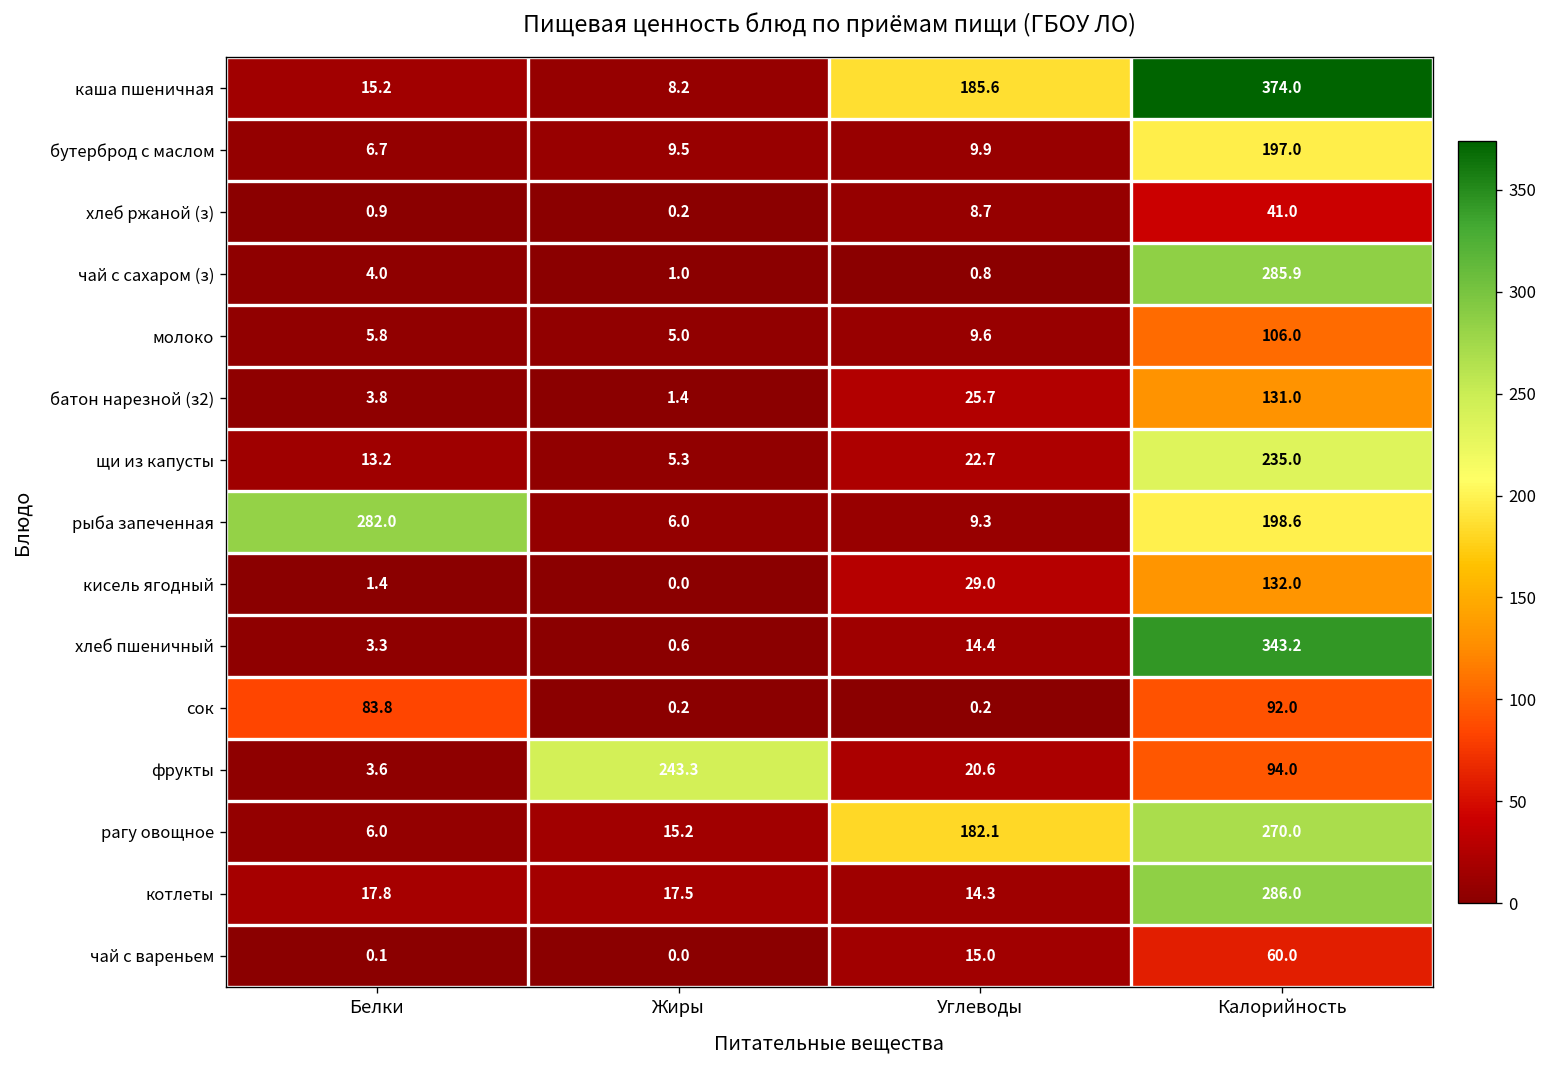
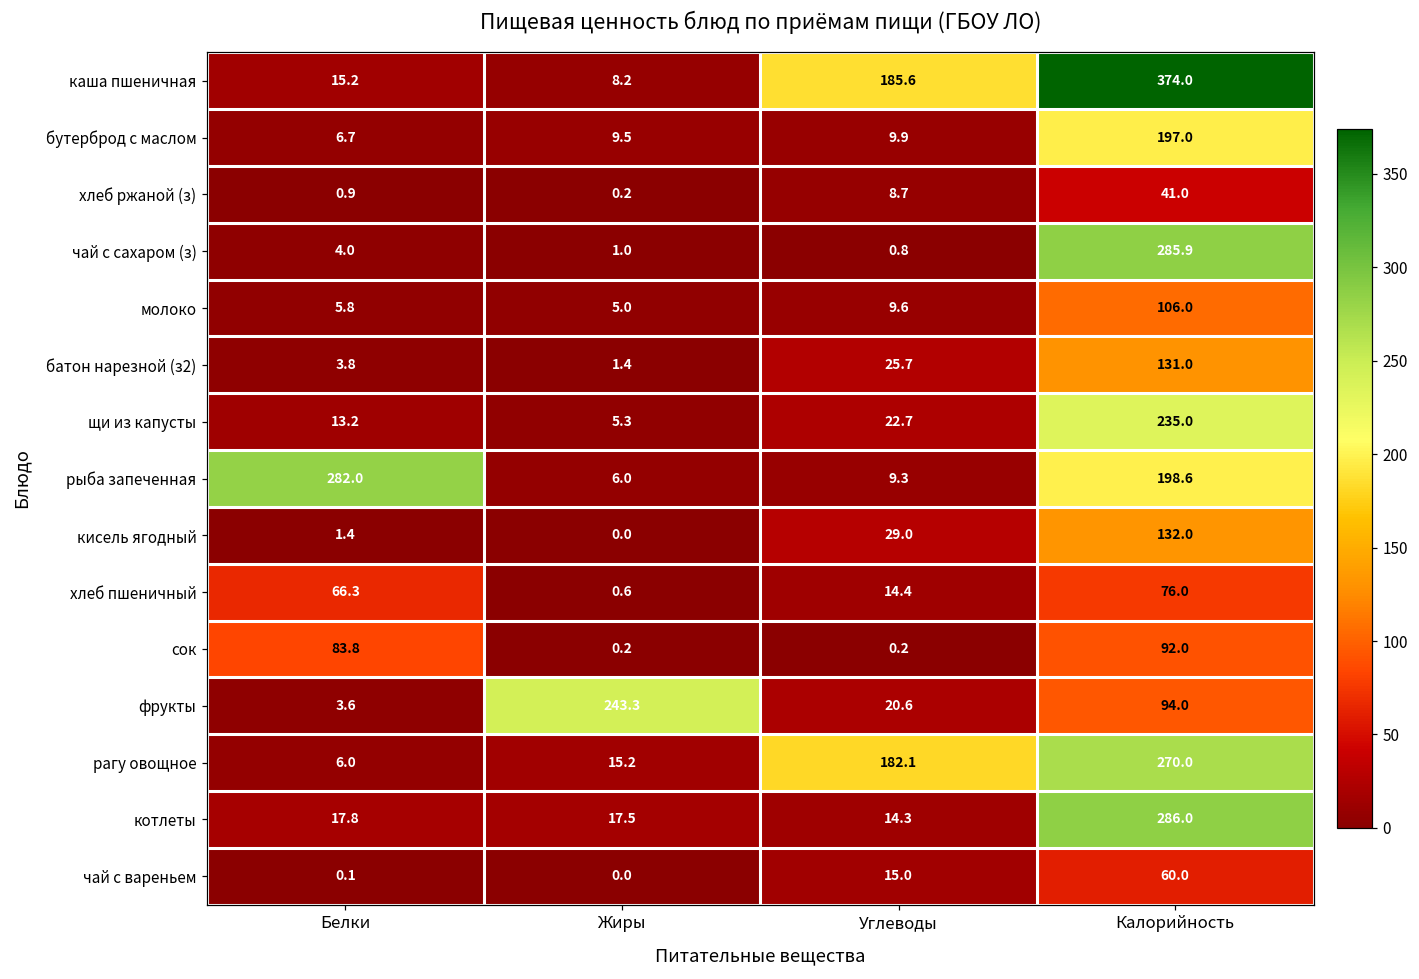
  {
    "каша пшеничная": {
      "Белки": 15.2,
      "Жиры": 8.2,
      "Углеводы": 185.6,
      "Калорийность": 374.0
    },
    "бутерброд с маслом": {
      "Белки": 6.7,
      "Жиры": 9.5,
      "Углеводы": 9.9,
      "Калорийность": 197.0
    },
    "хлеб ржаной (з)": {
      "Белки": 0.9,
      "Жиры": 0.2,
      "Углеводы": 8.7,
      "Калорийность": 41.0
    },
    "чай с сахаром (з)": {
      "Белки": 4.0,
      "Жиры": 1.0,
      "Углеводы": 0.8,
      "Калорийность": 285.9
    },
    "молоко": {
      "Белки": 5.8,
      "Жиры": 5.0,
      "Углеводы": 9.6,
      "Калорийность": 106.0
    },
    "батон нарезной (з2)": {
      "Белки": 3.8,
      "Жиры": 1.4,
      "Углеводы": 25.7,
      "Калорийность": 131.0
    },
    "щи из капусты": {
      "Белки": 13.2,
      "Жиры": 5.3,
      "Углеводы": 22.7,
      "Калорийность": 235.0
    },
    "рыба запеченная": {
      "Белки": 282.0,
      "Жиры": 6.0,
      "Углеводы": 9.3,
      "Калорийность": 198.6
    },
    "кисель ягодный": {
      "Белки": 1.4,
      "Жиры": 0.0,
      "Углеводы": 29.0,
      "Калорийность": 132.0
    },
    "хлеб пшеничный": {
-     "Белки": 3.3,
+     "Белки": 66.3,
      "Жиры": 0.6,
      "Углеводы": 14.4,
-     "Калорийность": 343.2
+     "Калорийность": 76.0
    },
    "сок": {
      "Белки": 83.8,
      "Жиры": 0.2,
      "Углеводы": 0.2,
      "Калорийность": 92.0
    },
    "фрукты": {
      "Белки": 3.6,
      "Жиры": 243.3,
      "Углеводы": 20.6,
      "Калорийность": 94.0
    },
    "рагу овощное": {
      "Белки": 6.0,
      "Жиры": 15.2,
      "Углеводы": 182.1,
      "Калорийность": 270.0
    },
    "котлеты": {
      "Белки": 17.8,
      "Жиры": 17.5,
      "Углеводы": 14.3,
      "Калорийность": 286.0
    },
    "чай с вареньем": {
      "Белки": 0.1,
      "Жиры": 0.0,
      "Углеводы": 15.0,
      "Калорийность": 60.0
    }
  }
